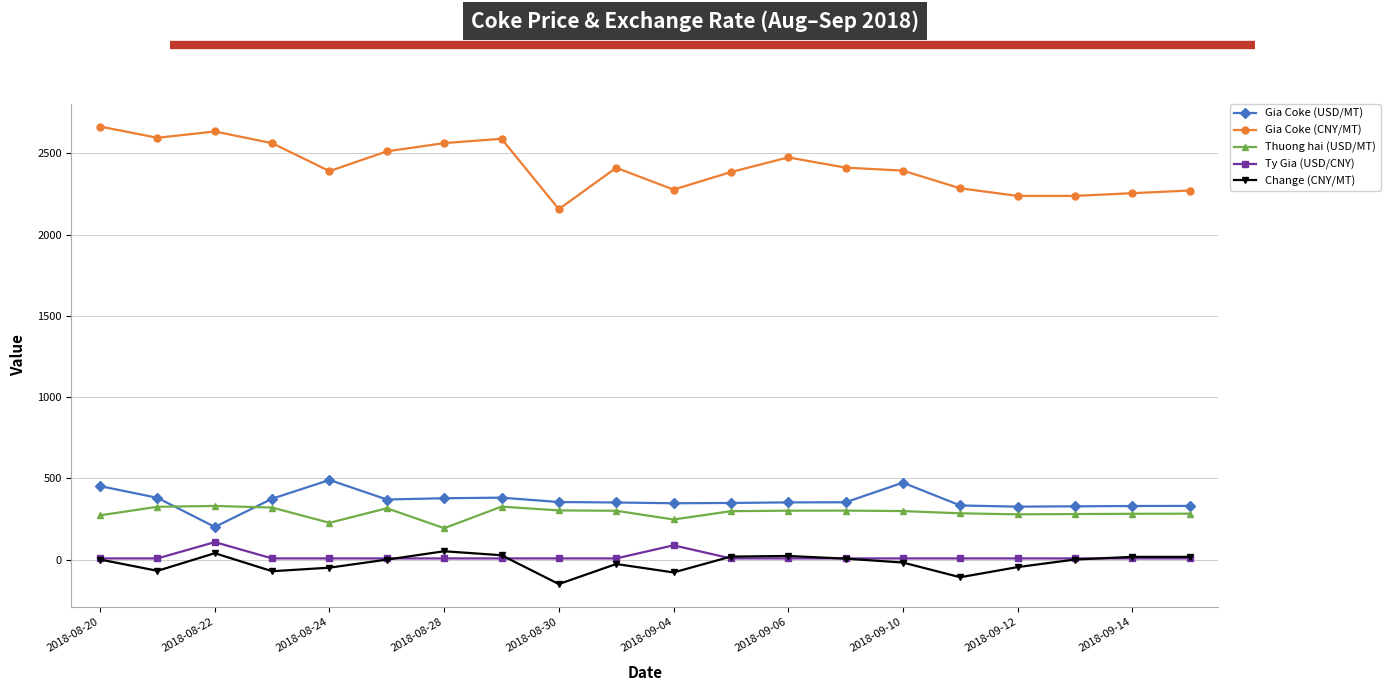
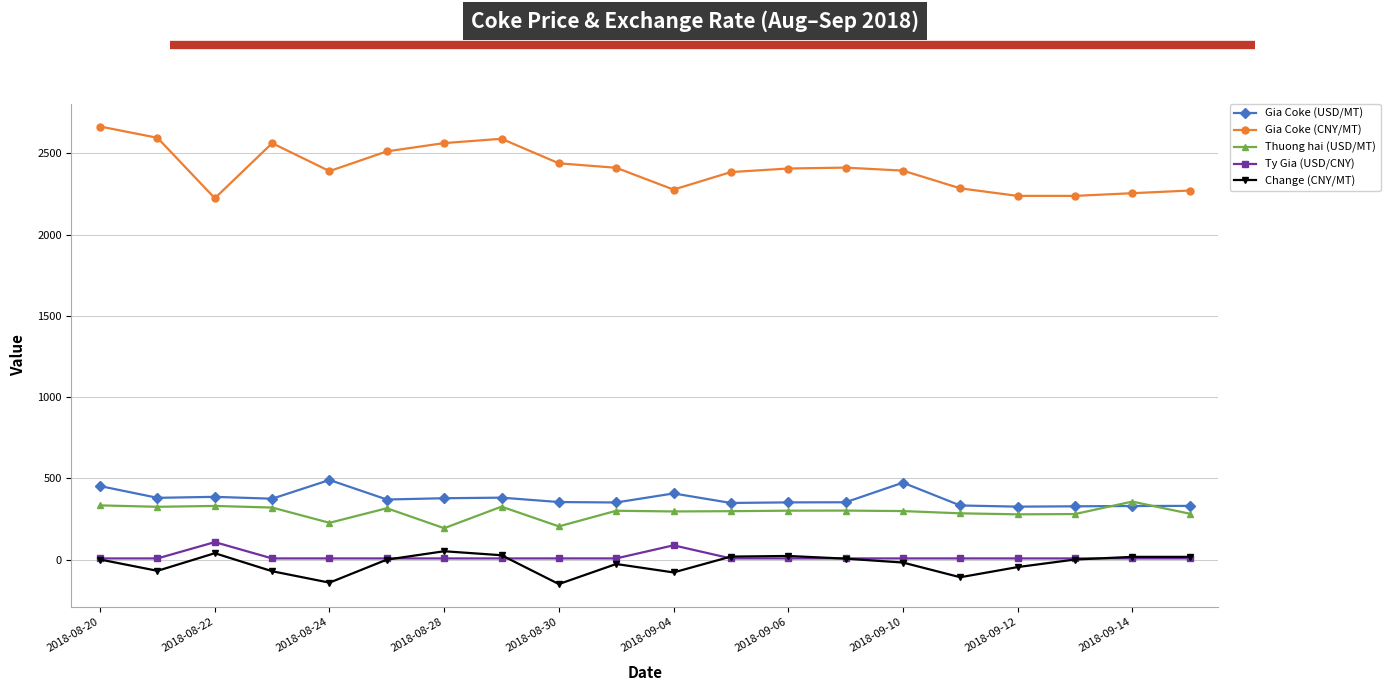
  {
    "Gia Coke (USD/MT)": {
      "2018-08-20": 450,
-     "2018-08-22": 200,
+     "2018-08-22": 390,
      "2018-08-24": 490,
      "2018-08-28": 380,
      "2018-08-30": 350,
-     "2018-09-04": 350,
+     "2018-09-04": 410,
      "2018-09-06": 350,
      "2018-09-10": 470,
      "2018-09-12": 330,
      "2018-09-14": 330
    },
    "Gia Coke (CNY/MT)": {
      "2018-08-20": 2670,
-     "2018-08-22": 2640,
+     "2018-08-22": 2220,
      "2018-08-24": 2390,
      "2018-08-28": 2560,
-     "2018-08-30": 2160,
+     "2018-08-30": 2440,
      "2018-09-04": 2280,
-     "2018-09-06": 2480,
+     "2018-09-06": 2410,
      "2018-09-10": 2390,
      "2018-09-12": 2240,
      "2018-09-14": 2260
    },
    "Thuong hai (USD/MT)": {
-     "2018-08-20": 270,
+     "2018-08-20": 330,
      "2018-08-22": 330,
      "2018-08-24": 230,
      "2018-08-28": 190,
-     "2018-08-30": 300,
-     "2018-09-04": 250,
+     "2018-08-30": 200,
+     "2018-09-04": 300,
      "2018-09-06": 300,
      "2018-09-10": 300,
      "2018-09-12": 280,
-     "2018-09-14": 280
+     "2018-09-14": 360
    },
    "Ty Gia (USD/CNY)": {
      "2018-08-22": 110,
      "2018-08-24": 10,
      "2018-08-28": 10,
      "2018-08-30": 10,
      "2018-09-04": 90,
      "2018-09-10": 10,
      "2018-09-12": 10
    },
    "Change (CNY/MT)": {
      "2018-08-22": 40,
-     "2018-08-24": -50,
+     "2018-08-24": -140,
      "2018-08-28": 50,
      "2018-08-30": -150,
      "2018-09-04": -80,
      "2018-09-10": -20,
      "2018-09-12": -50
    }
  }
